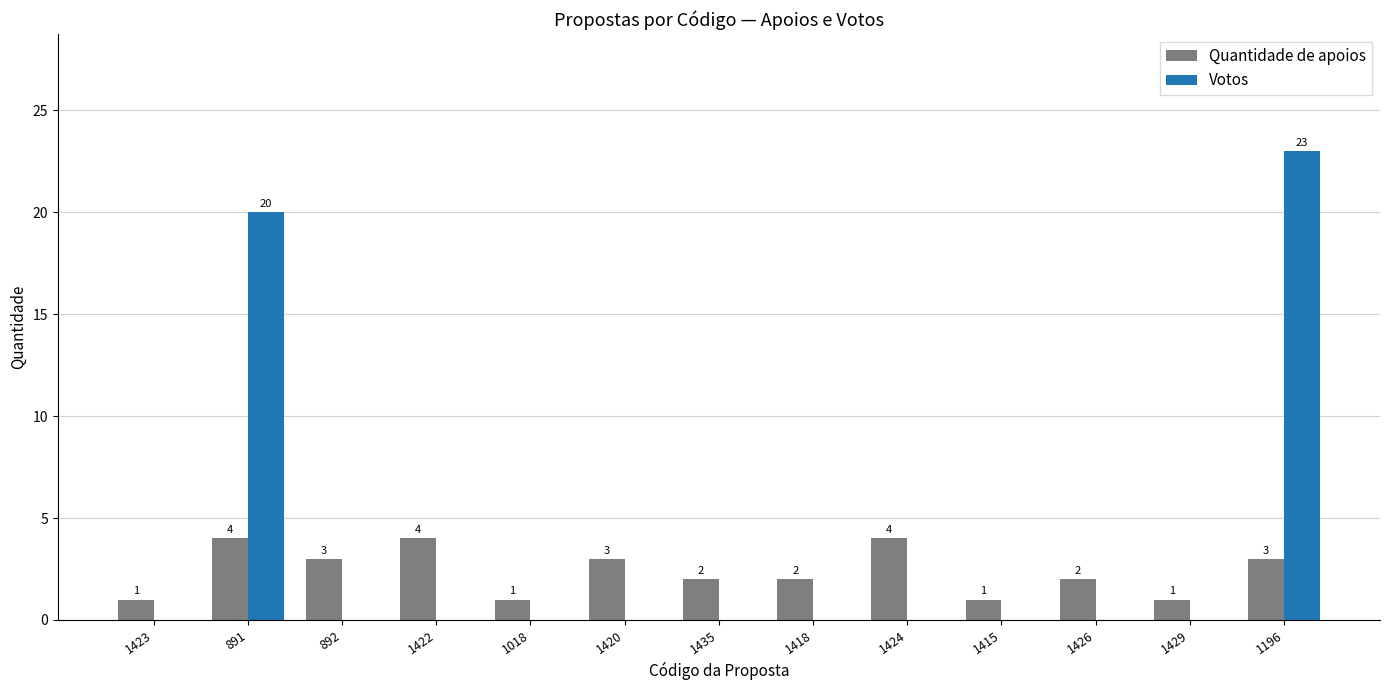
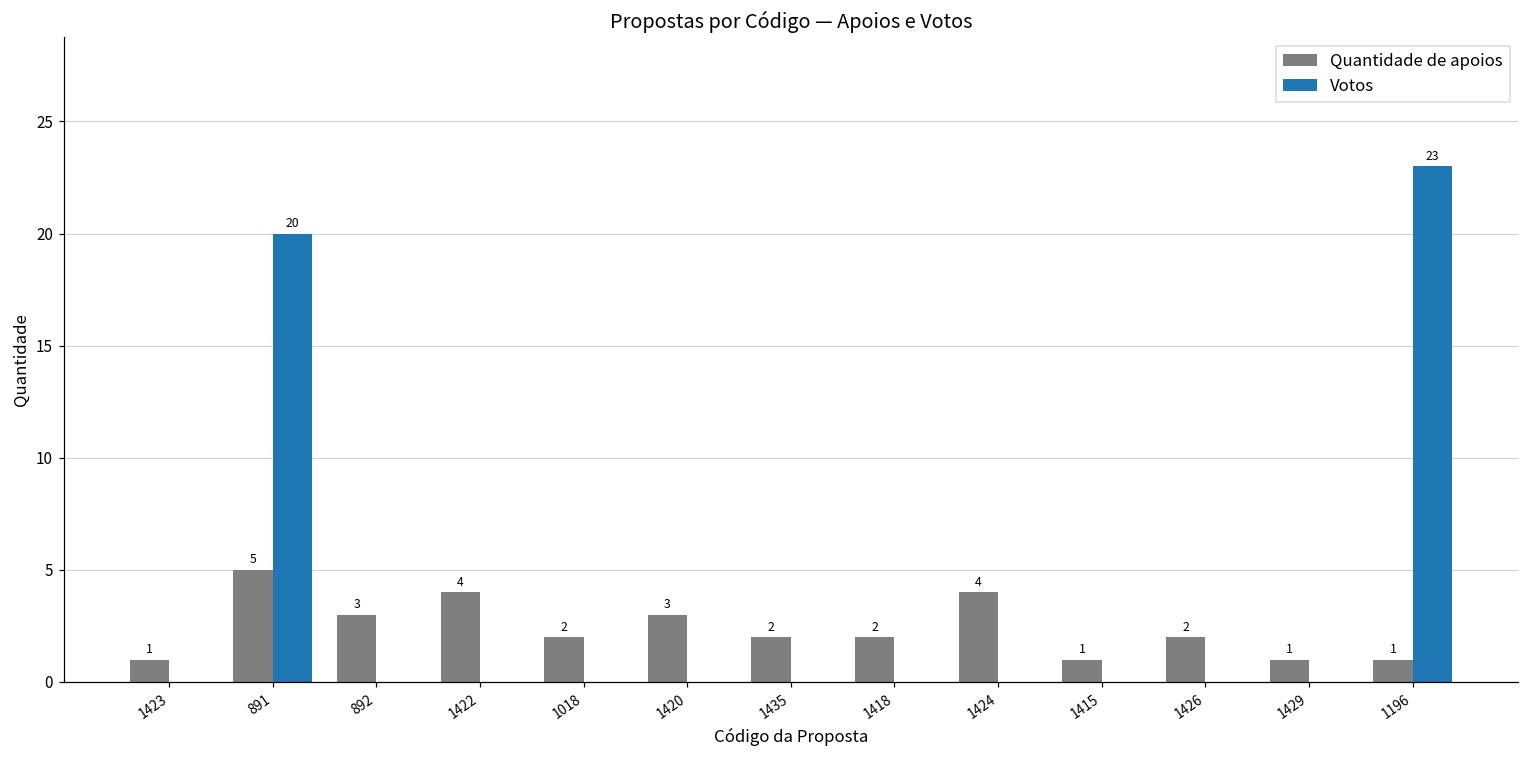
  {
    "Quantidade de apoios": {
      "1423": 1,
-     "891": 4,
+     "891": 5,
      "892": 3,
      "1422": 4,
-     "1018": 1,
+     "1018": 2,
      "1420": 3,
      "1435": 2,
      "1418": 2,
      "1424": 4,
      "1415": 1,
      "1426": 2,
      "1429": 1,
-     "1196": 3
+     "1196": 1
    },
    "Votos": {
      "891": 20,
      "1196": 23
    }
  }
